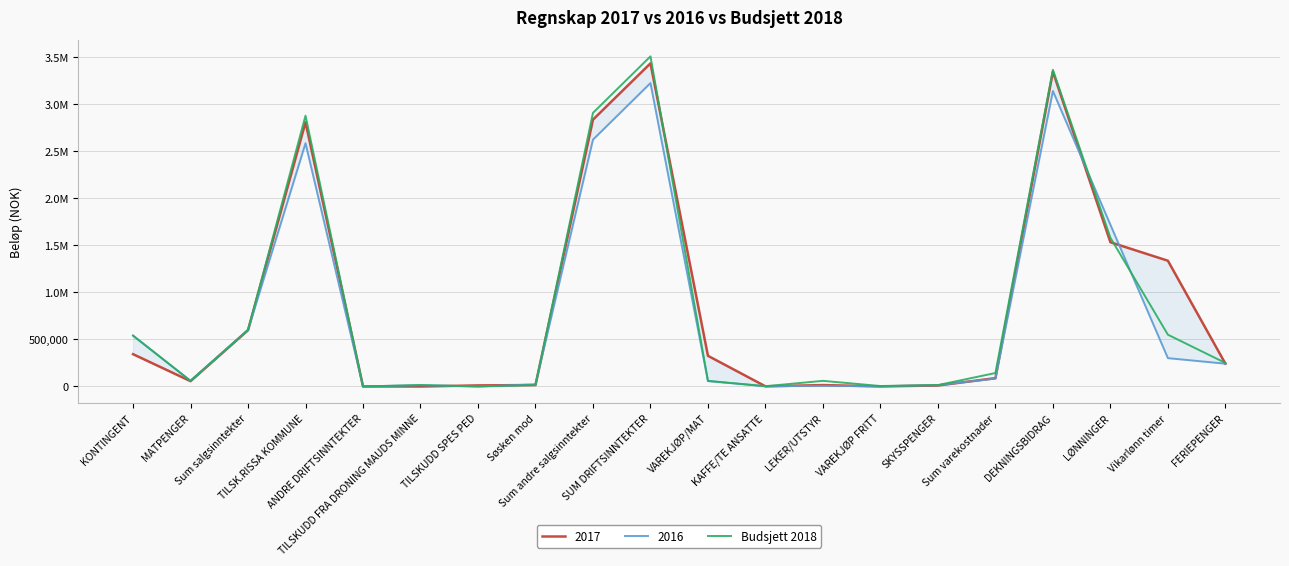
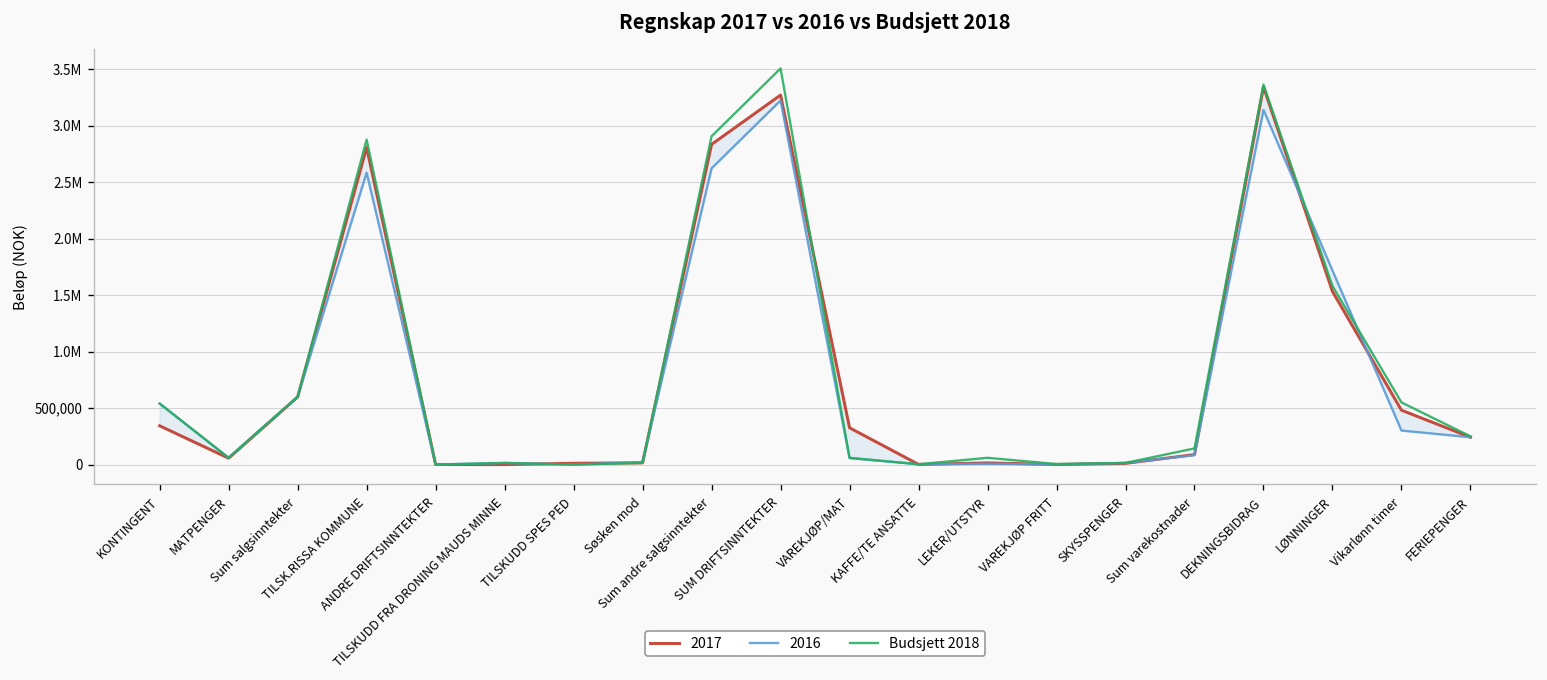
  {
    "2017": {
      "KONTINGENT": "300,000",
-     "SUM DRIFTSINNTEKTER": "3,400,000",
+     "SUM DRIFTSINNTEKTER": "3,300,000",
      "LØNNINGER": "1,500,000",
-     "Vikarlønn timer": "1,300,000"
+     "Vikarlønn timer": "500,000"
    },
    "Budsjett 2018": {
      "TILSK.RISSA KOMMUNE": "2,900,000",
      "Sum andre salgsinntekter": "2,900,000",
      "SUM DRIFTSINNTEKTER": "3,500,000",
      "LEKER/UTSTYR": "100,000",
      "Sum varekostnader": "100,000",
      "LØNNINGER": "1,600,000",
      "Vikarlønn timer": "600,000"
    }
  }
